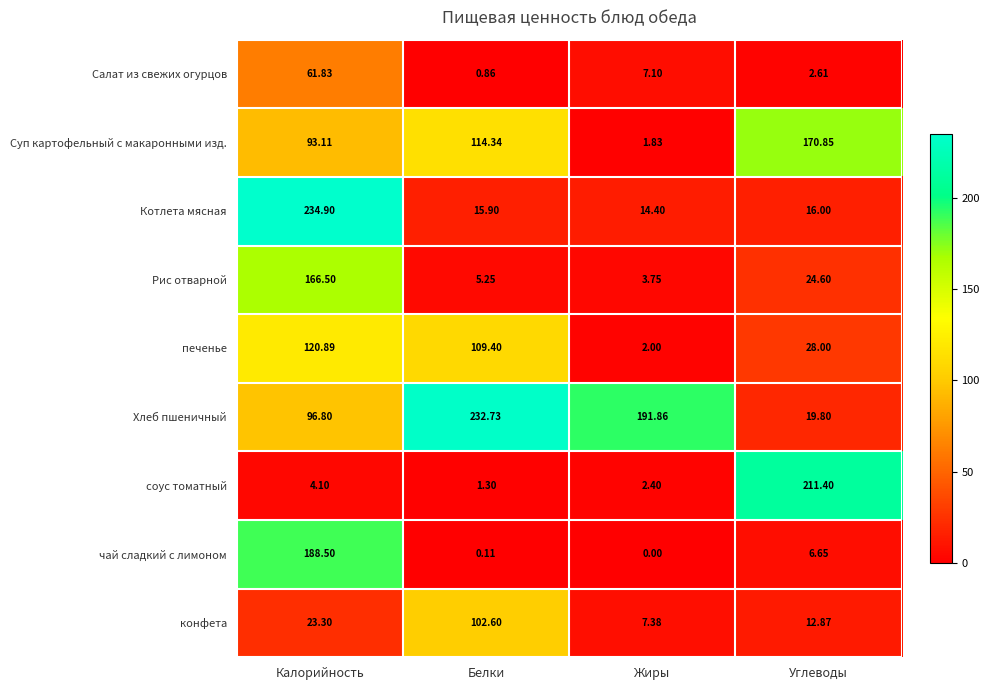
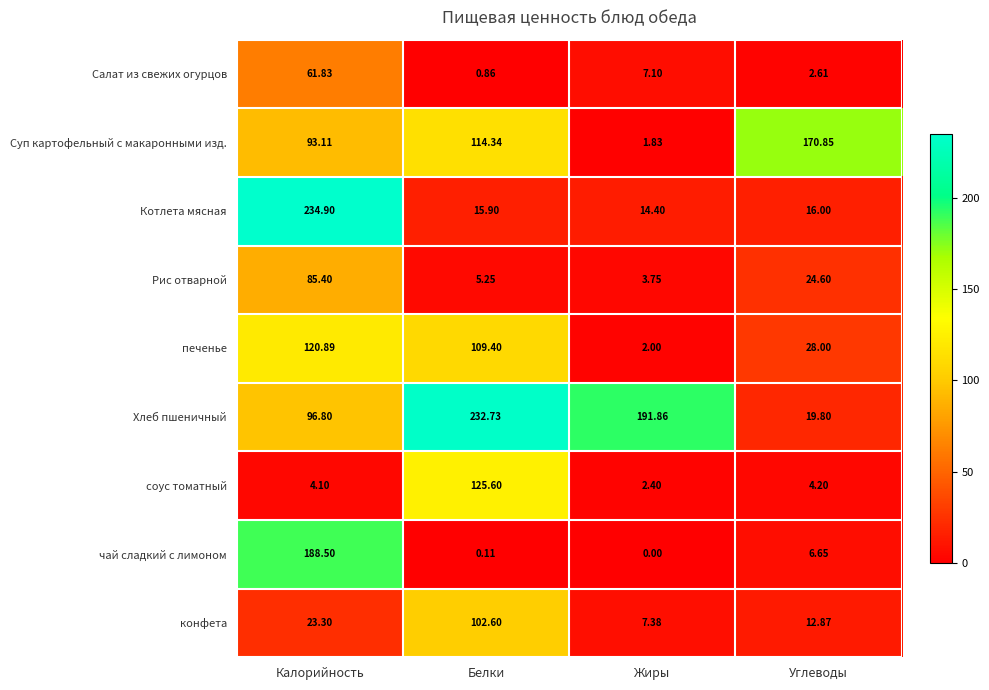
  {
    "Салат из свежих огурцов": {
      "Калорийность": 61.83,
      "Белки": 0.86,
      "Жиры": 7.10,
      "Углеводы": 2.61
    },
    "Суп картофельный с макаронными изд.": {
      "Калорийность": 93.11,
      "Белки": 114.34,
      "Жиры": 1.83,
      "Углеводы": 170.85
    },
    "Котлета мясная": {
      "Калорийность": 234.90,
      "Белки": 15.90,
      "Жиры": 14.40,
      "Углеводы": 16.00
    },
    "Рис отварной": {
-     "Калорийность": 166.50,
+     "Калорийность": 85.40,
      "Белки": 5.25,
      "Жиры": 3.75,
      "Углеводы": 24.60
    },
    "печенье": {
      "Калорийность": 120.89,
      "Белки": 109.40,
      "Жиры": 2.00,
      "Углеводы": 28.00
    },
    "Хлеб пшеничный": {
      "Калорийность": 96.80,
      "Белки": 232.73,
      "Жиры": 191.86,
      "Углеводы": 19.80
    },
    "соус томатный": {
      "Калорийность": 4.10,
-     "Белки": 1.30,
+     "Белки": 125.60,
      "Жиры": 2.40,
-     "Углеводы": 211.40
+     "Углеводы": 4.20
    },
    "чай сладкий с лимоном": {
      "Калорийность": 188.50,
      "Белки": 0.11,
      "Жиры": 0.00,
      "Углеводы": 6.65
    },
    "конфета": {
      "Калорийность": 23.30,
      "Белки": 102.60,
      "Жиры": 7.38,
      "Углеводы": 12.87
    }
  }
